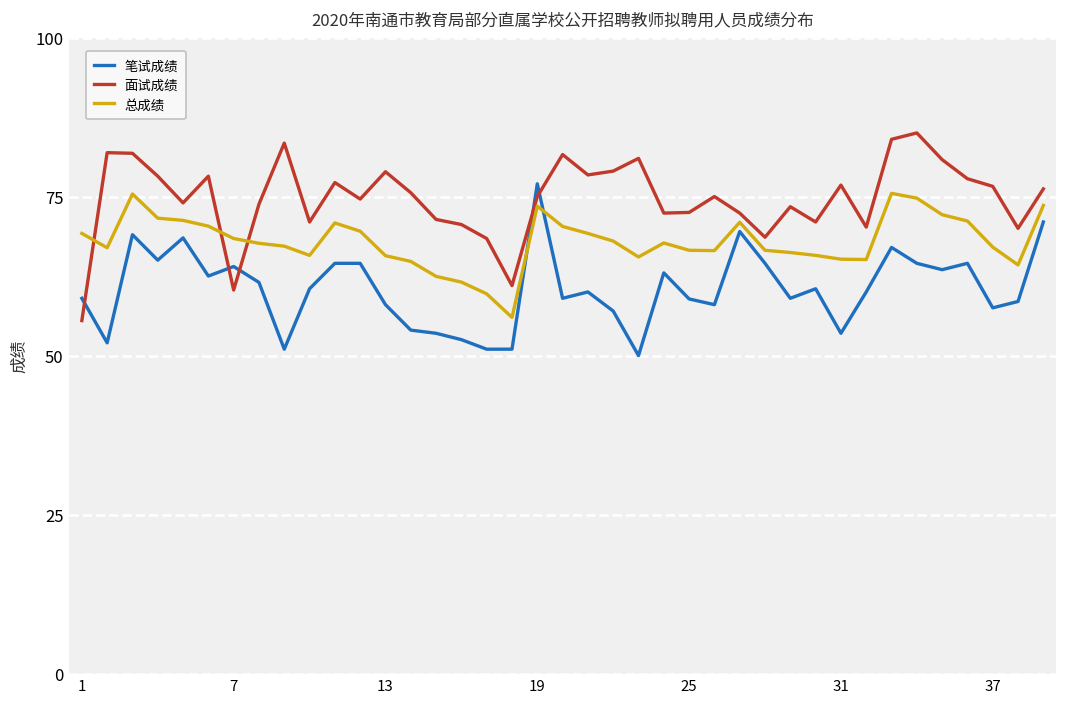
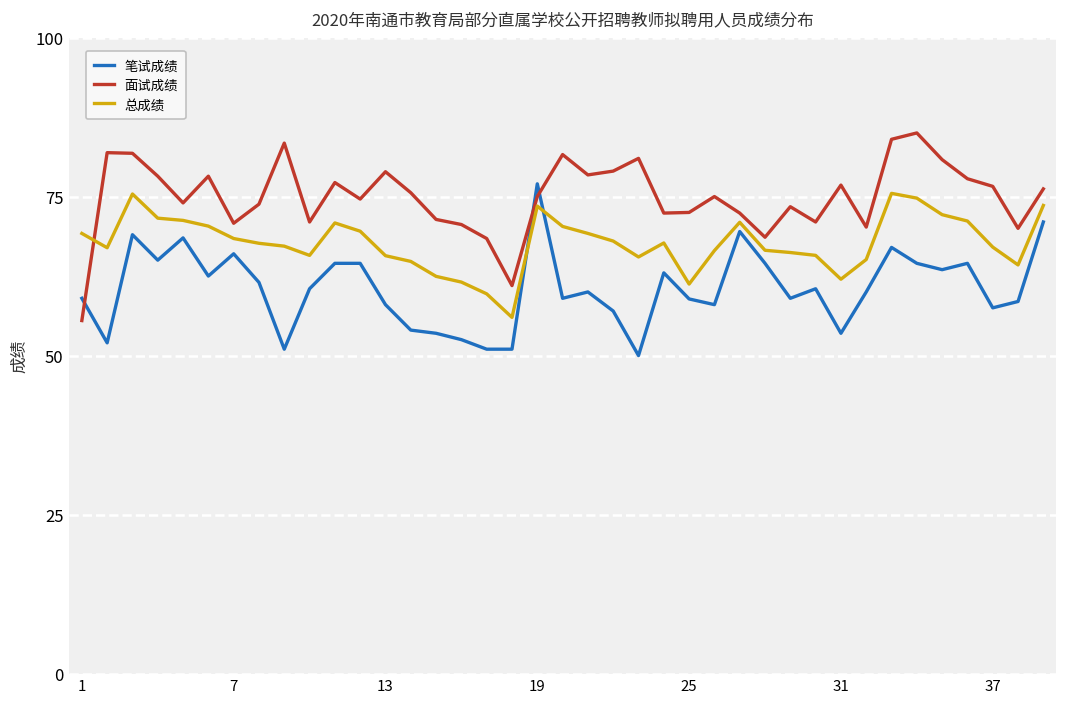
  {
    "笔试成绩": {
      "1": 59,
-     "7": 64,
+     "7": 66,
      "13": 58,
      "19": 77,
      "25": 59,
      "31": 54,
      "37": 58
    },
    "面试成绩": {
      "1": 56,
-     "7": 60,
+     "7": 71,
      "13": 79,
      "19": 75,
      "25": 73,
      "31": 77,
      "37": 77
    },
    "总成绩": {
      "1": 69,
      "7": 68,
      "13": 66,
      "19": 74,
-     "25": 67,
-     "31": 65,
+     "25": 61,
+     "31": 62,
      "37": 67
    }
  }
